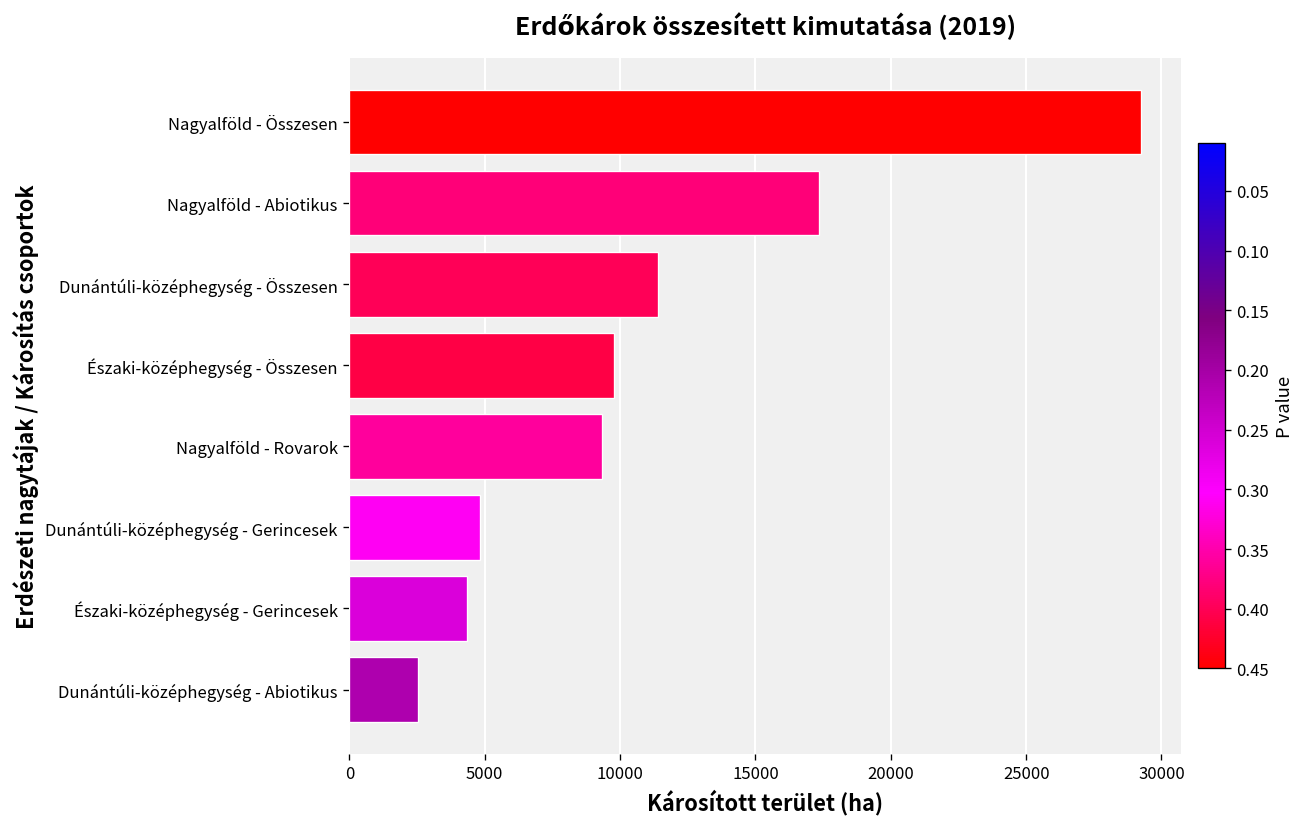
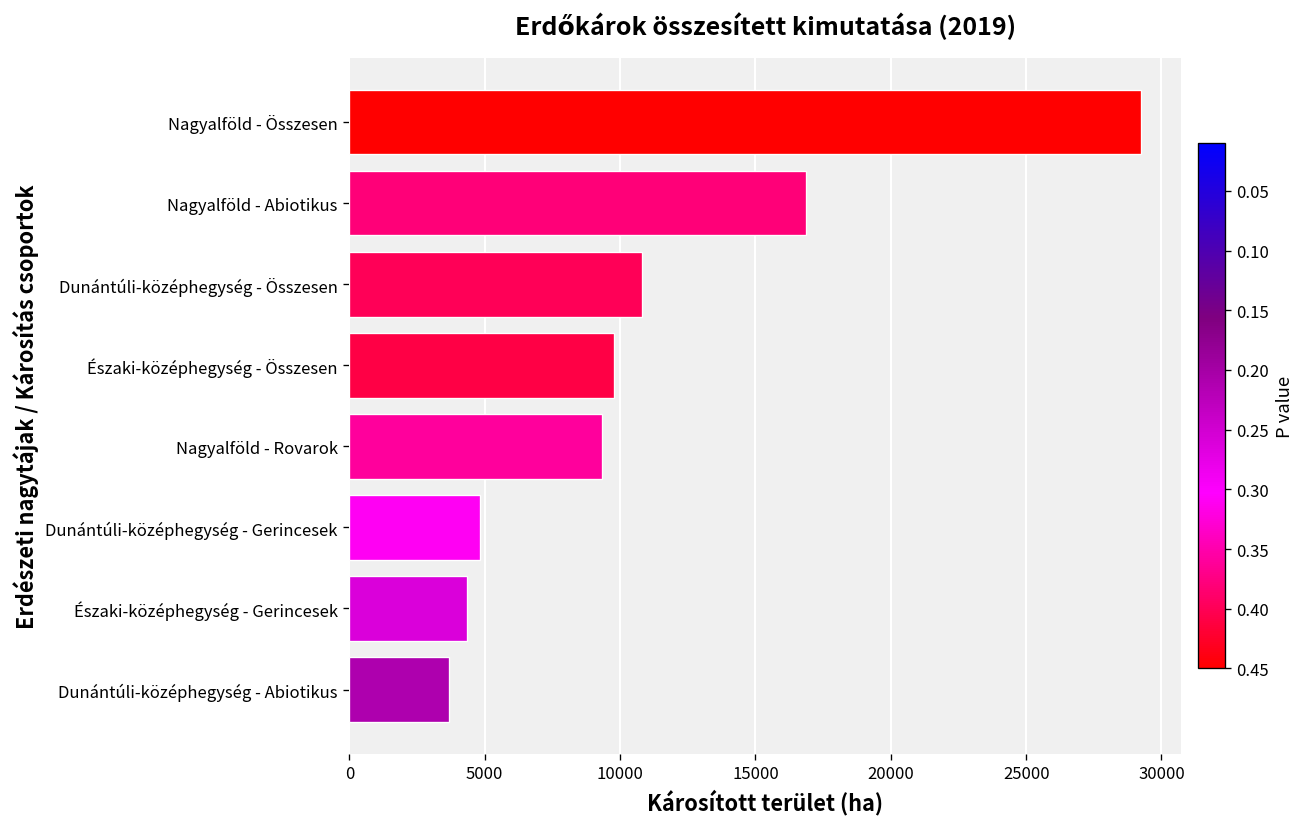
  {
    "Nagyalföld - Összesen": 29300,
-   "Nagyalföld - Abiotikus": 17300,
-   "Dunántúli-középhegység - Összesen": 11400,
+   "Nagyalföld - Abiotikus": 16900,
+   "Dunántúli-középhegység - Összesen": 10800,
    "Északi-középhegység - Összesen": 9800,
    "Nagyalföld - Rovarok": 9300,
    "Dunántúli-középhegység - Gerincesek": 4800,
    "Északi-középhegység - Gerincesek": 4300,
-   "Dunántúli-középhegység - Abiotikus": 2500
+   "Dunántúli-középhegység - Abiotikus": 3700
  }
